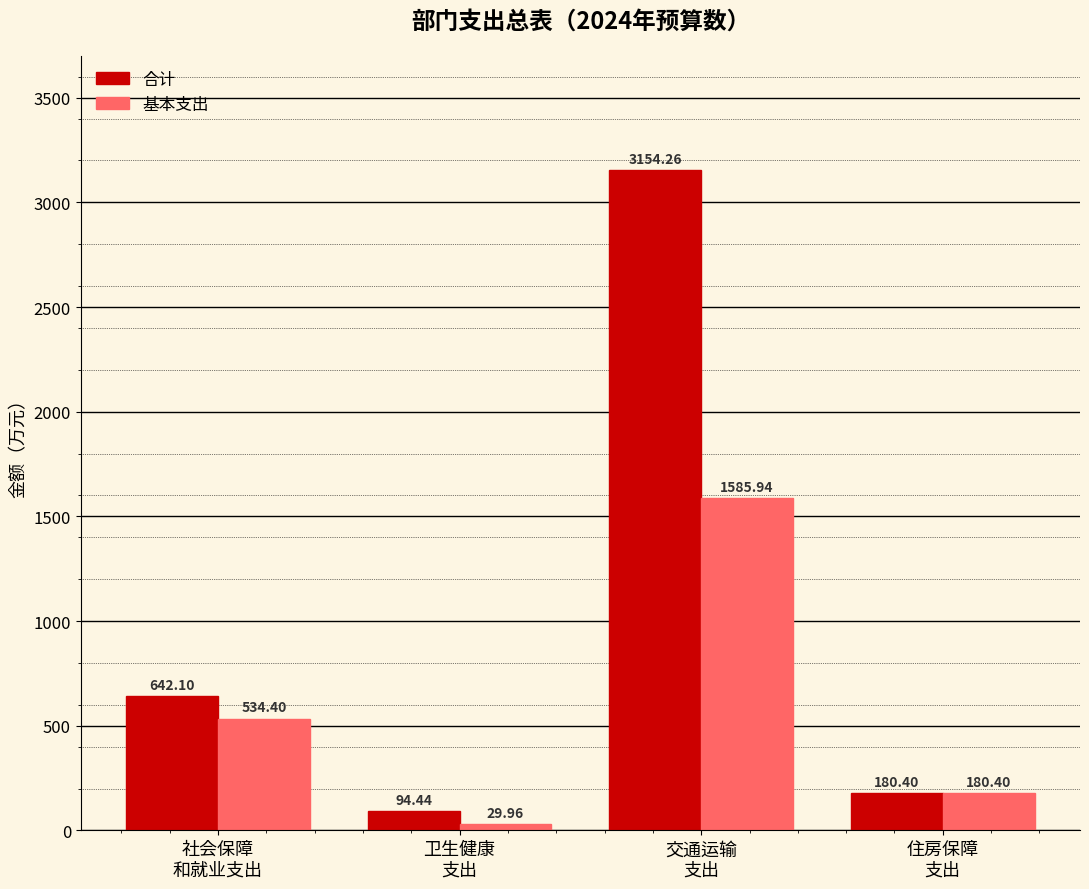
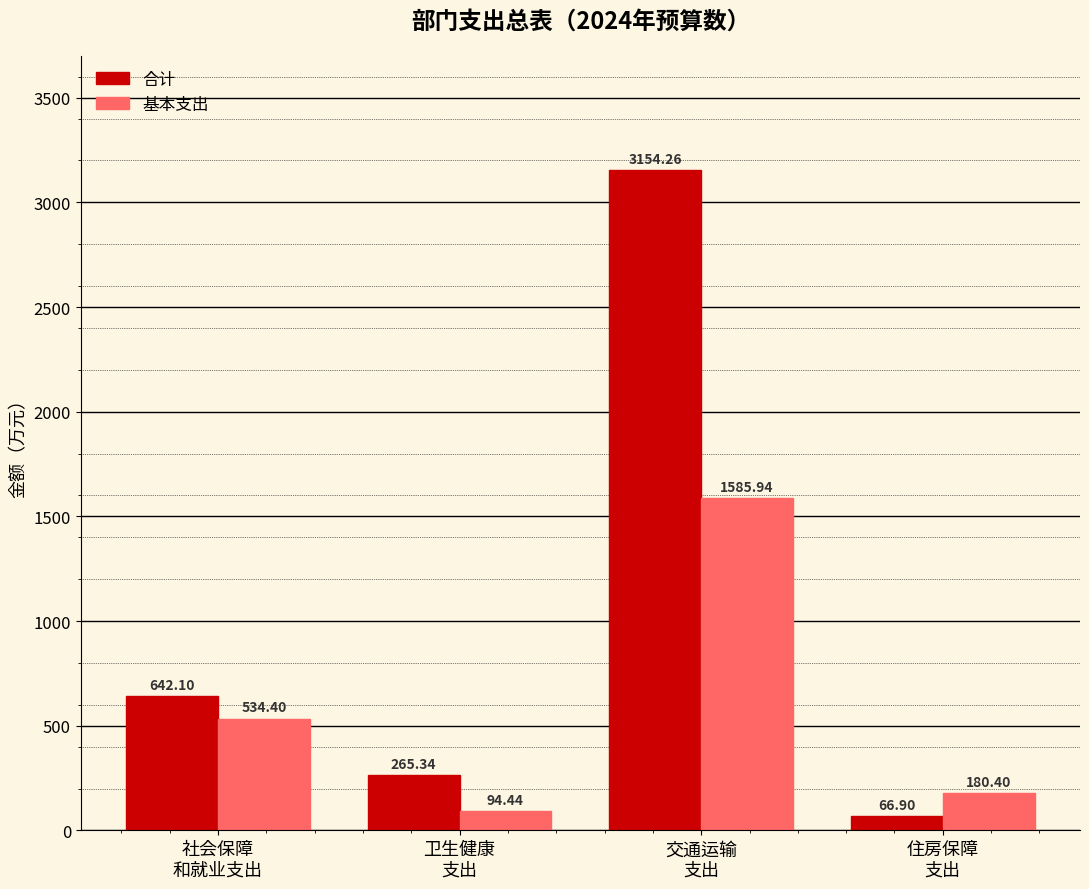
  {
    "合计": {
      "社会保障 和就业支出": 642.10,
-     "卫生健康 支出": 94.44,
+     "卫生健康 支出": 265.34,
      "交通运输 支出": 3154.26,
-     "住房保障 支出": 180.40
+     "住房保障 支出": 66.90
    },
    "基本支出": {
      "社会保障 和就业支出": 534.40,
-     "卫生健康 支出": 29.96,
+     "卫生健康 支出": 94.44,
      "交通运输 支出": 1585.94,
      "住房保障 支出": 180.40
    }
  }
